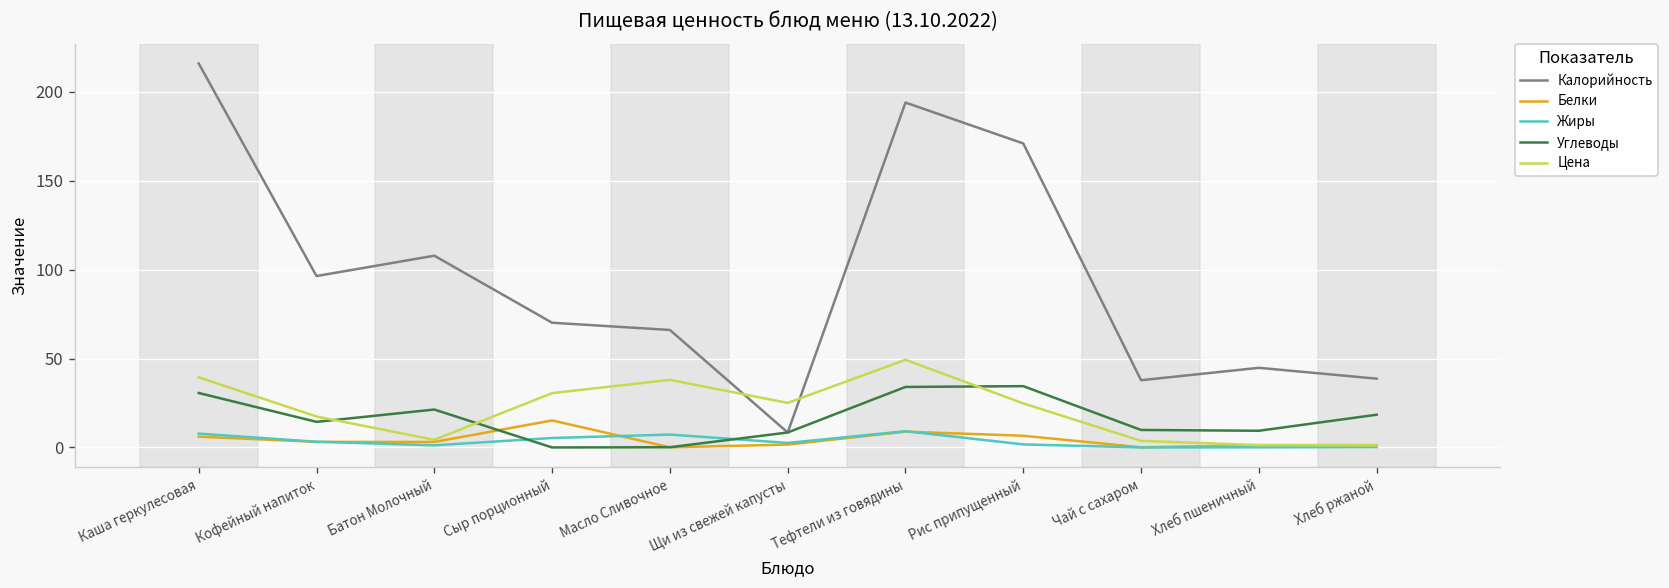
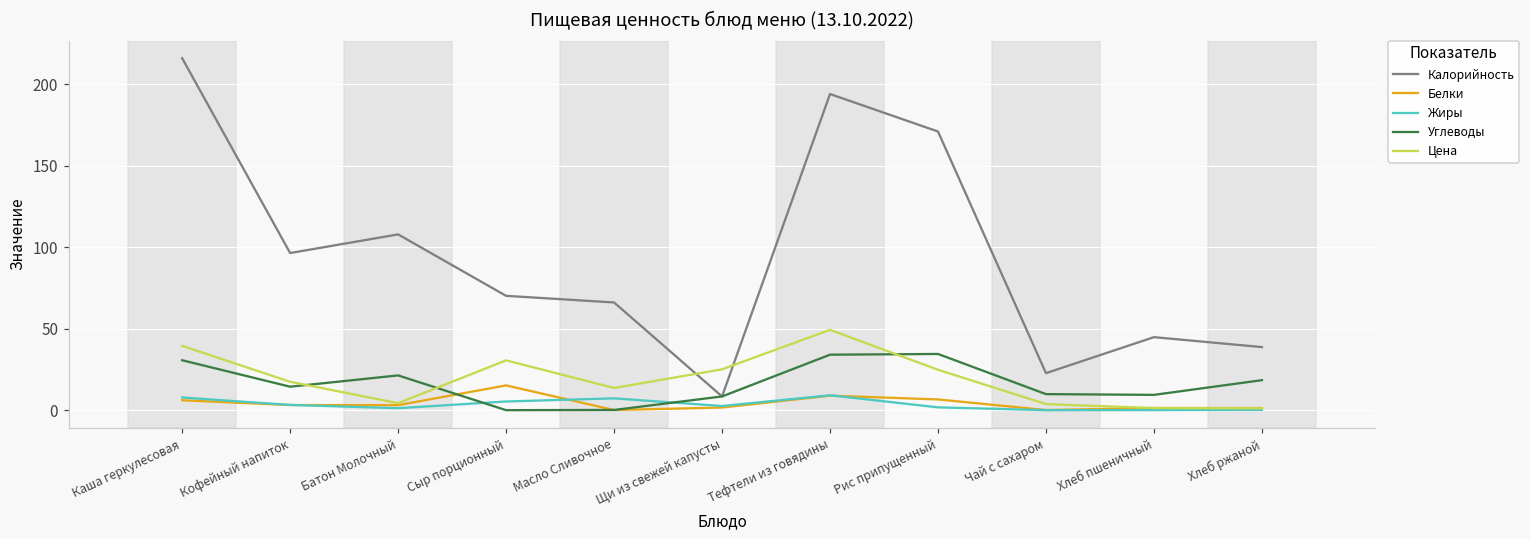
  {
    "Калорийность": {
      "Каша геркулесовая": 216,
      "Кофейный напиток": 96,
      "Батон Молочный": 108,
      "Сыр порционный": 70,
      "Масло Сливочное": 66,
      "Тефтели из говядины": 194,
      "Рис припущенный": 171,
-     "Чай с сахаром": 38,
+     "Чай с сахаром": 23,
      "Хлеб пшеничный": 45,
      "Хлеб ржаной": 39
    },
    "Белки": {
      "Каша геркулесовая": 6,
      "Сыр порционный": 15,
      "Рис припущенный": 7
    },
    "Жиры": {
      "Каша геркулесовая": 8,
      "Батон Молочный": 1,
      "Сыр порционный": 5,
      "Масло Сливочное": 7,
      "Рис припущенный": 2
    },
    "Углеводы": {
      "Каша геркулесовая": 31,
      "Кофейный напиток": 14,
      "Батон Молочный": 21,
      "Сыр порционный": 0,
      "Тефтели из говядины": 34,
      "Рис припущенный": 34,
      "Чай с сахаром": 10,
      "Хлеб пшеничный": 9,
      "Хлеб ржаной": 18
    },
    "Цена": {
      "Каша геркулесовая": 39,
      "Кофейный напиток": 17,
      "Сыр порционный": 31,
-     "Масло Сливочное": 38,
+     "Масло Сливочное": 14,
      "Щи из свежей капусты": 25,
      "Тефтели из говядины": 49,
      "Рис припущенный": 25,
      "Чай с сахаром": 4
    }
  }
